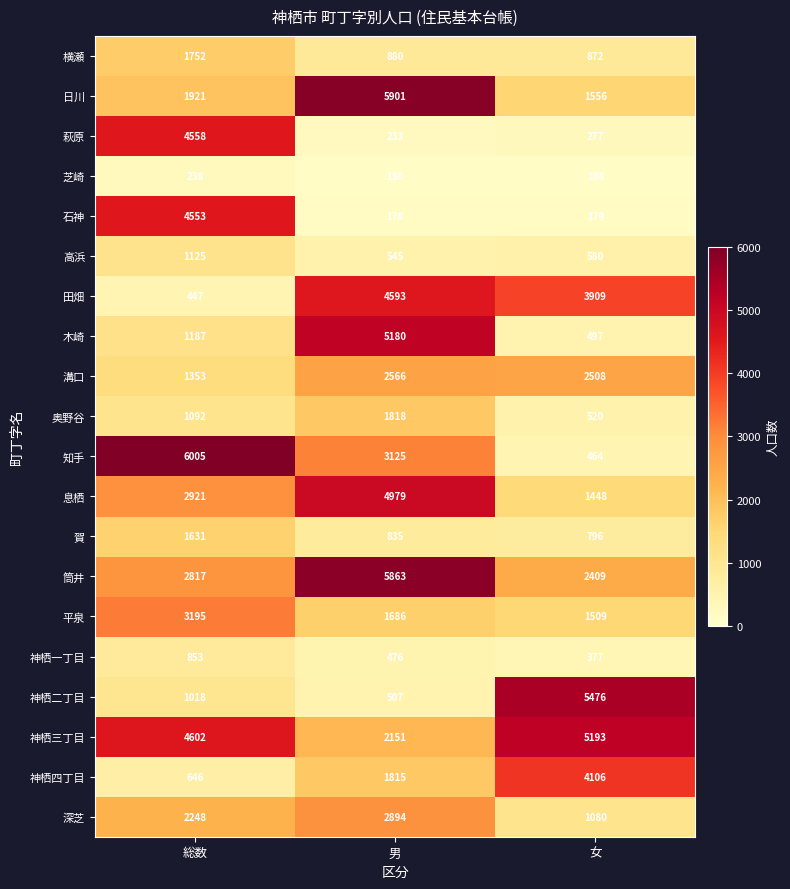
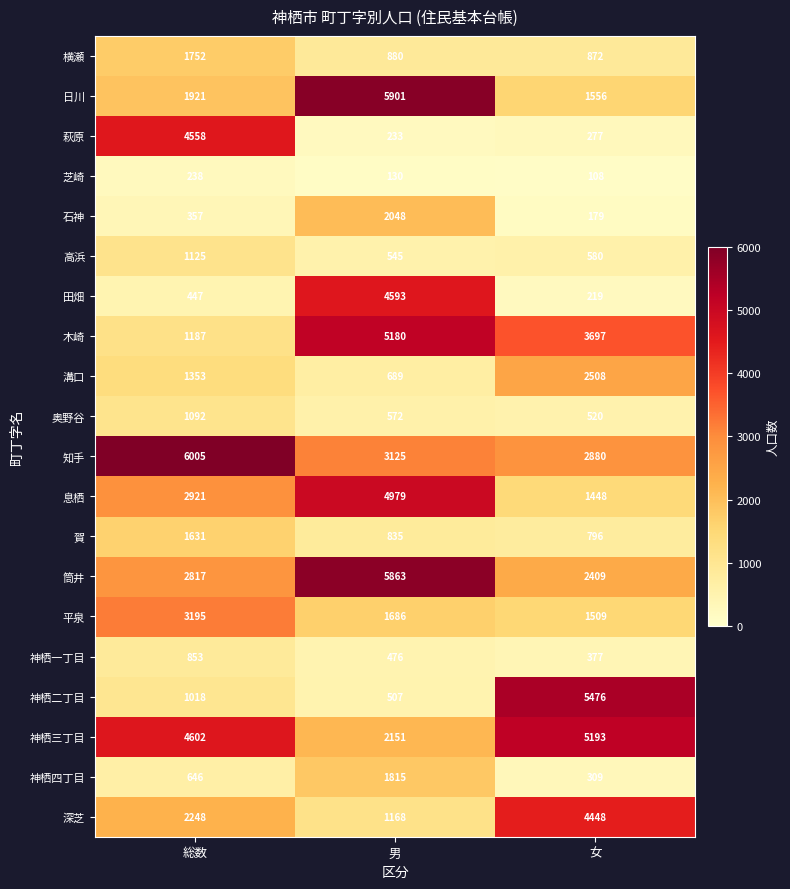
  {
    "横瀬": {
      "総数": 1752,
      "男": 880,
      "女": 872
    },
    "日川": {
      "総数": 1921,
      "男": 5901,
      "女": 1556
    },
    "萩原": {
      "総数": 4558,
      "男": 233,
      "女": 277
    },
    "芝崎": {
      "総数": 238,
      "男": 130,
      "女": 108
    },
    "石神": {
-     "総数": 4553,
-     "男": 178,
+     "総数": 357,
+     "男": 2048,
      "女": 179
    },
    "高浜": {
      "総数": 1125,
      "男": 545,
      "女": 580
    },
    "田畑": {
      "総数": 447,
      "男": 4593,
-     "女": 3909
+     "女": 219
    },
    "木崎": {
      "総数": 1187,
      "男": 5180,
-     "女": 497
+     "女": 3697
    },
    "溝口": {
      "総数": 1353,
-     "男": 2566,
+     "男": 689,
      "女": 2508
    },
    "奥野谷": {
      "総数": 1092,
-     "男": 1818,
+     "男": 572,
      "女": 520
    },
    "知手": {
      "総数": 6005,
      "男": 3125,
-     "女": 464
+     "女": 2880
    },
    "息栖": {
      "総数": 2921,
      "男": 4979,
      "女": 1448
    },
    "賀": {
      "総数": 1631,
      "男": 835,
      "女": 796
    },
    "筒井": {
      "総数": 2817,
      "男": 5863,
      "女": 2409
    },
    "平泉": {
      "総数": 3195,
      "男": 1686,
      "女": 1509
    },
    "神栖一丁目": {
      "総数": 853,
      "男": 476,
      "女": 377
    },
    "神栖二丁目": {
      "総数": 1018,
      "男": 507,
      "女": 5476
    },
    "神栖三丁目": {
      "総数": 4602,
      "男": 2151,
      "女": 5193
    },
    "神栖四丁目": {
      "総数": 646,
      "男": 1815,
-     "女": 4106
+     "女": 309
    },
    "深芝": {
      "総数": 2248,
-     "男": 2894,
-     "女": 1080
+     "男": 1168,
+     "女": 4448
    }
  }
